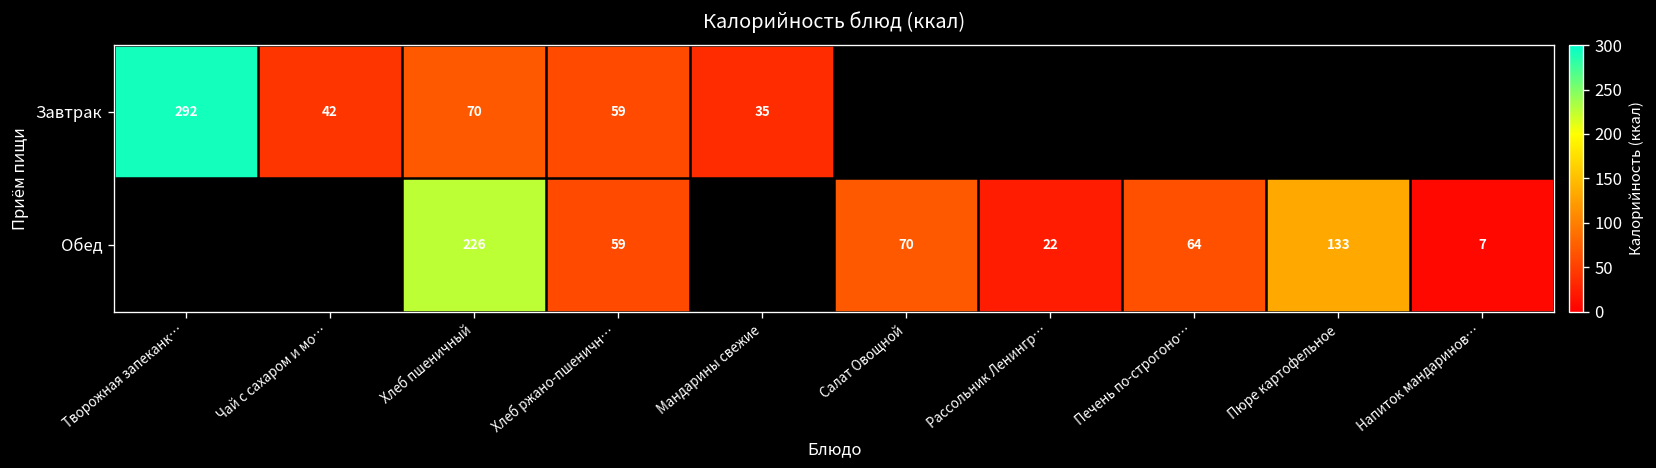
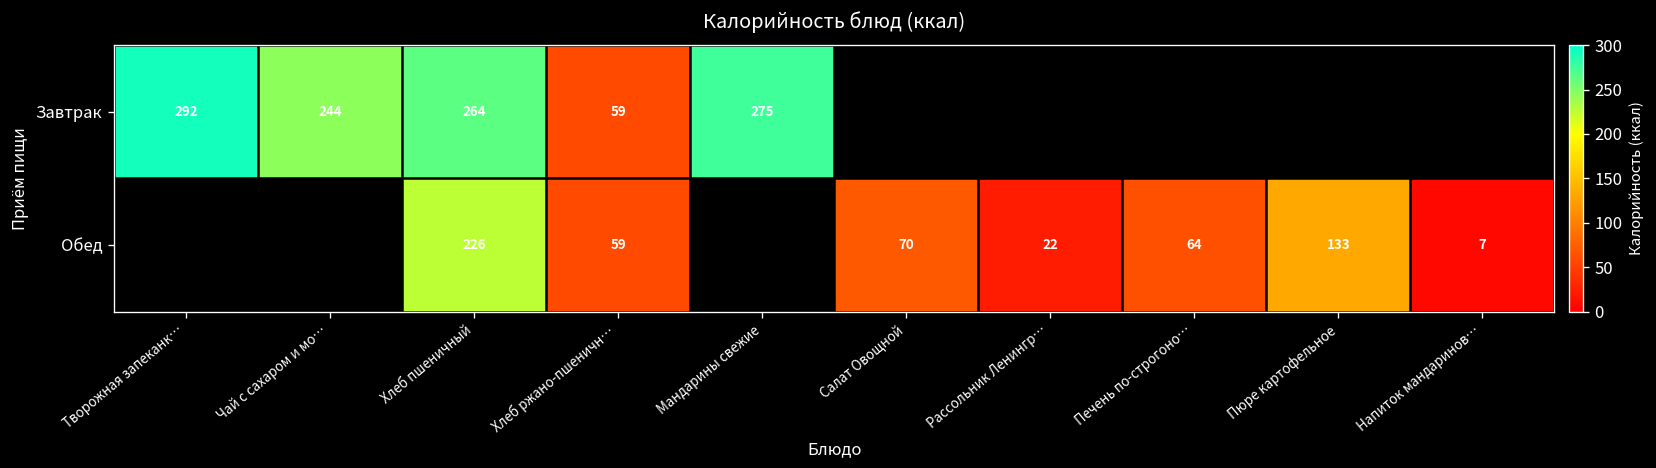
  {
    "Завтрак": {
      "Творожная запеканк…": 292,
-     "Чай с сахаром и мо…": 42,
-     "Хлеб пшеничный": 70,
+     "Чай с сахаром и мо…": 244,
+     "Хлеб пшеничный": 264,
      "Хлеб ржано-пшеничн…": 59,
-     "Мандарины свежие": 35
+     "Мандарины свежие": 275
    },
    "Обед": {
      "Хлеб пшеничный": 226,
      "Хлеб ржано-пшеничн…": 59,
      "Салат Овощной": 70,
      "Рассольник Ленингр…": 22,
      "Печень по-строгоно…": 64,
      "Пюре картофельное": 133,
      "Напиток мандаринов…": 7
    }
  }
